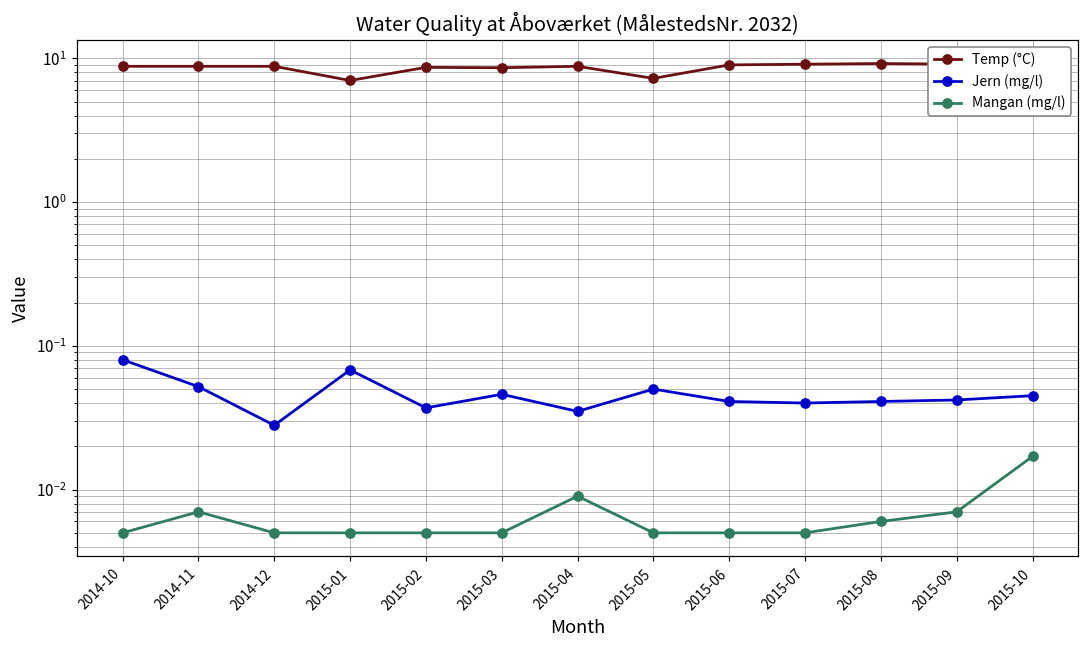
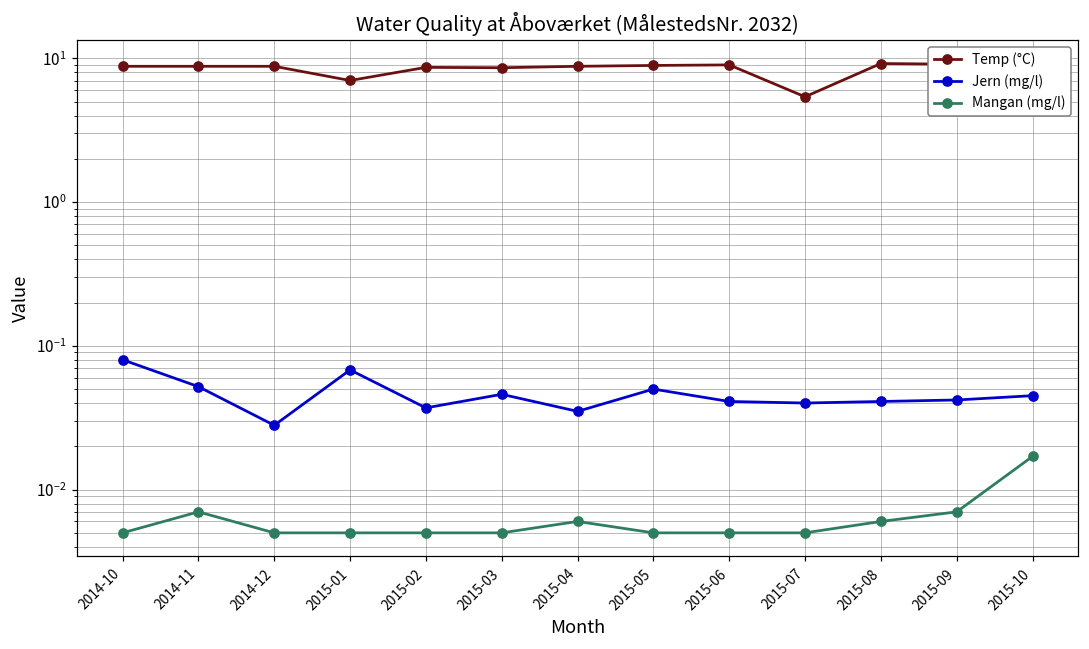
  {
    "Temp (°C)": {
      "2014-10": 9,
      "2014-11": 9,
      "2014-12": 9,
      "2015-01": 7,
      "2015-02": 9,
      "2015-03": 9,
      "2015-04": 9,
-     "2015-05": 7,
+     "2015-05": 9,
      "2015-06": 9,
-     "2015-07": 9,
+     "2015-07": 5.4,
      "2015-08": 9
    },
    "Jern (mg/l)": {
      "2014-10": 0.08,
      "2014-11": 0.052,
      "2014-12": 0.028,
      "2015-01": 0.07,
      "2015-02": 0.037,
      "2015-03": 0.046,
      "2015-04": 0.035,
      "2015-05": 0.050,
      "2015-06": 0.041,
      "2015-07": 0.040,
      "2015-08": 0.041,
      "2015-09": 0.042,
      "2015-10": 0.045
    },
    "Mangan (mg/l)": {
      "2014-10": 0.005,
      "2014-11": 0.007,
      "2014-12": 0.005,
      "2015-01": 0.005,
      "2015-02": 0.005,
      "2015-03": 0.005,
-     "2015-04": 0.009,
+     "2015-04": 0.006,
      "2015-05": 0.005,
      "2015-06": 0.005,
      "2015-07": 0.005,
      "2015-08": 0.006,
      "2015-09": 0.007,
      "2015-10": 0.017
    }
  }
